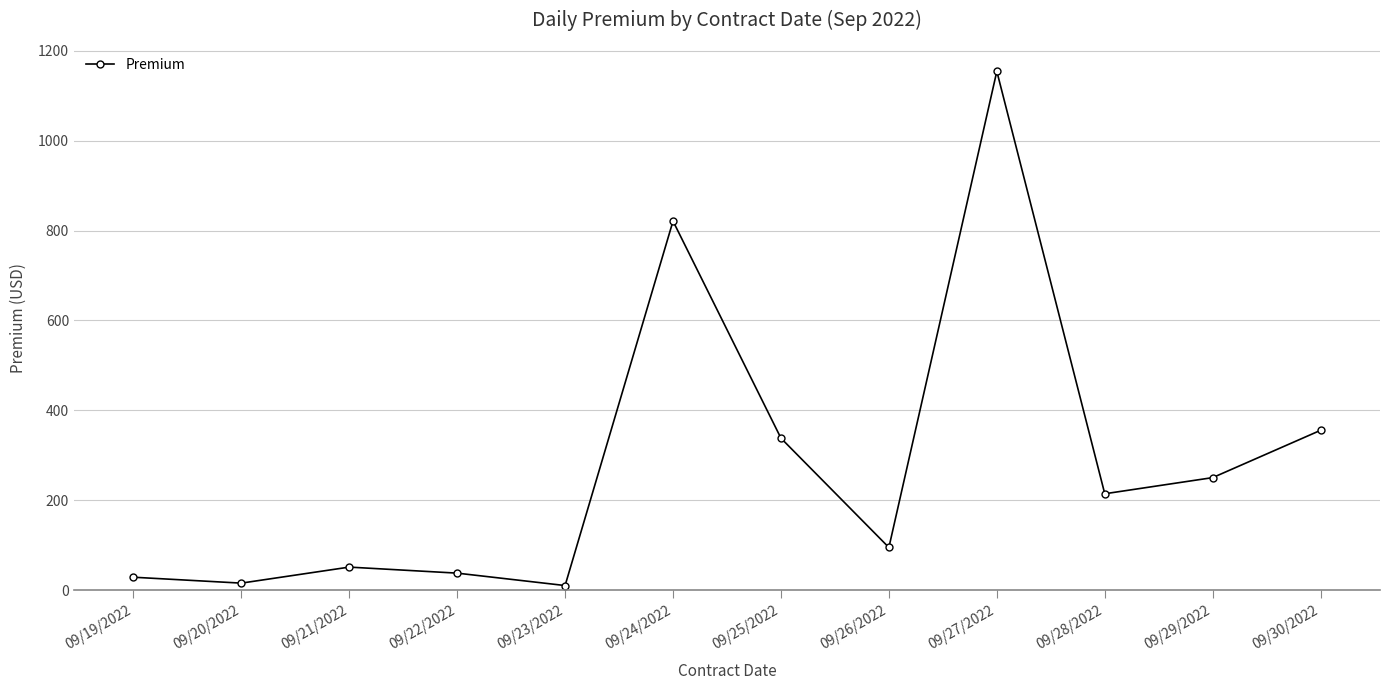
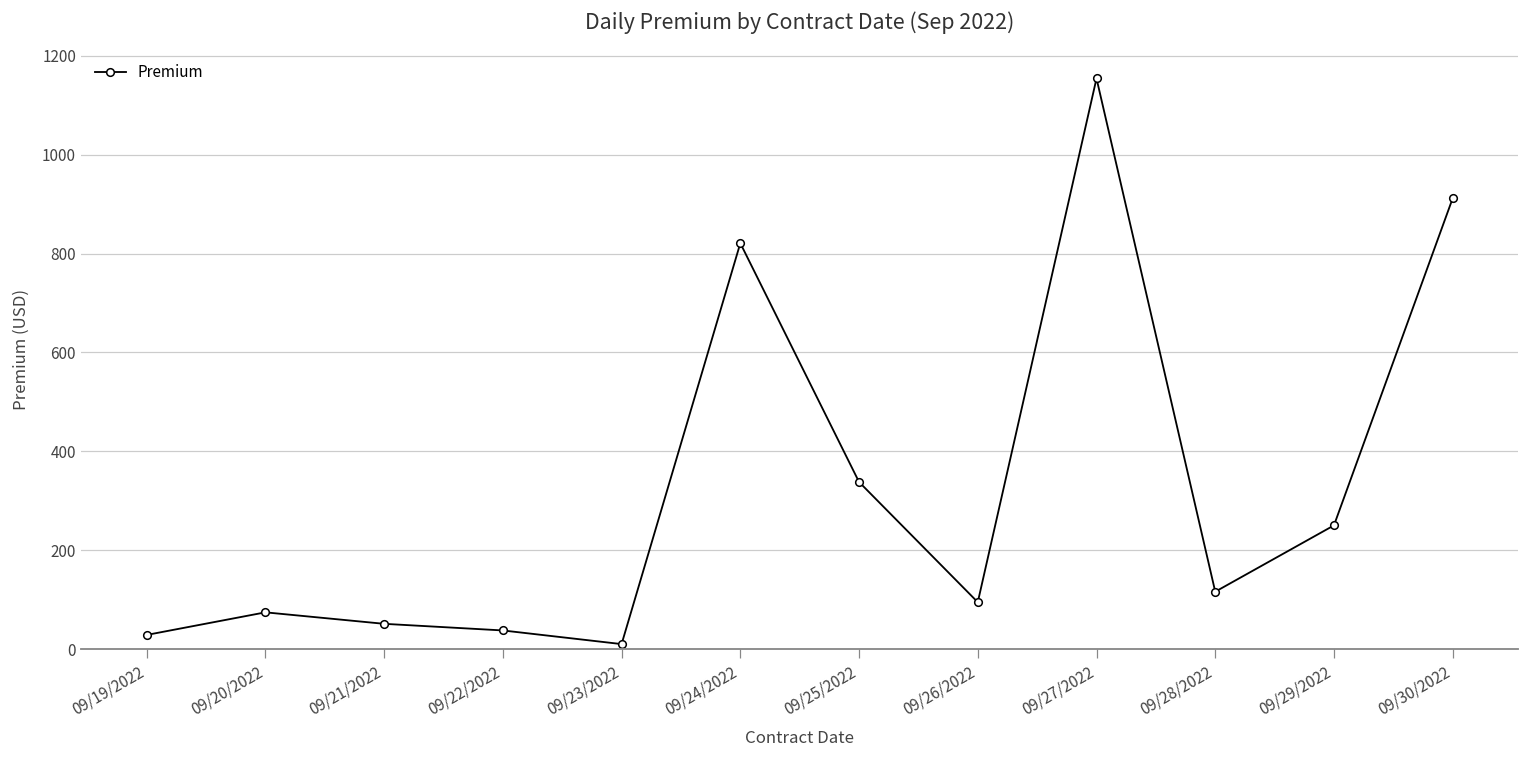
  {
    "09/19/2022": 30,
-   "09/20/2022": 20,
+   "09/20/2022": 70,
    "09/21/2022": 50,
    "09/22/2022": 40,
    "09/23/2022": 10,
    "09/24/2022": 820,
    "09/25/2022": 340,
    "09/26/2022": 90,
    "09/27/2022": 1150,
-   "09/28/2022": 210,
+   "09/28/2022": 120,
    "09/29/2022": 250,
-   "09/30/2022": 360
+   "09/30/2022": 910
  }
